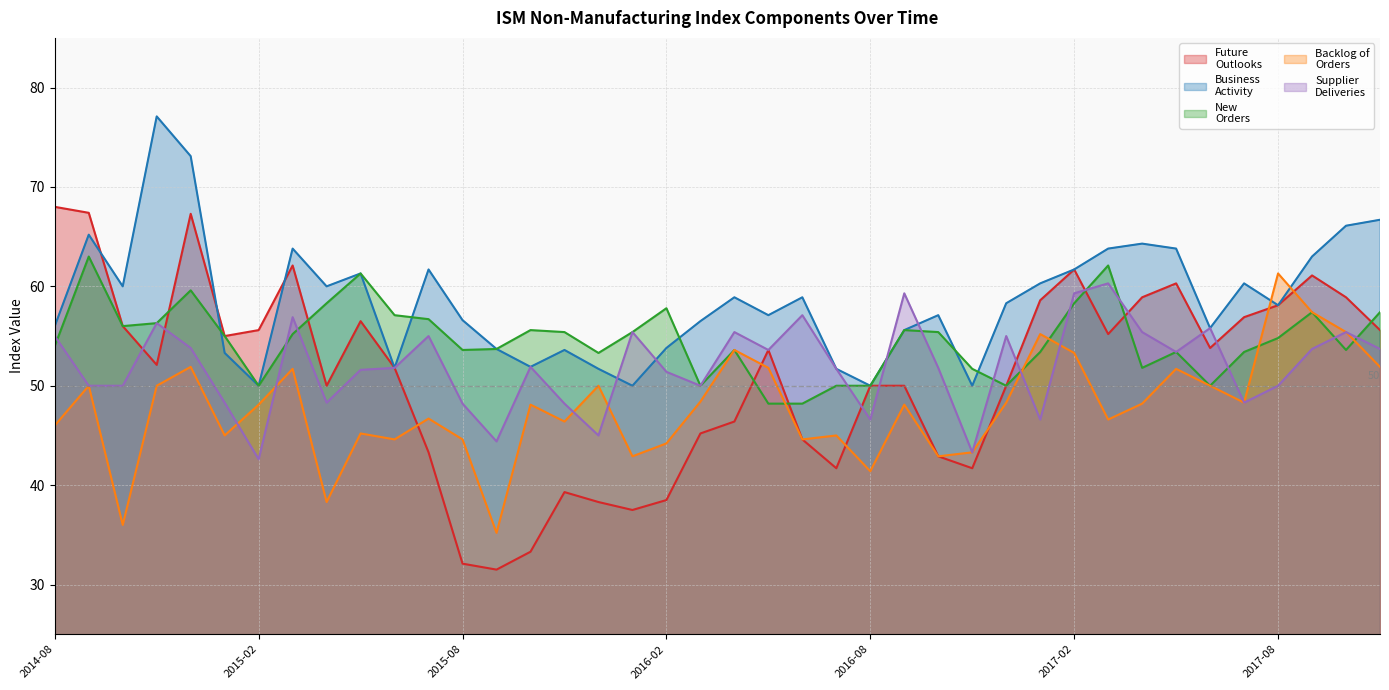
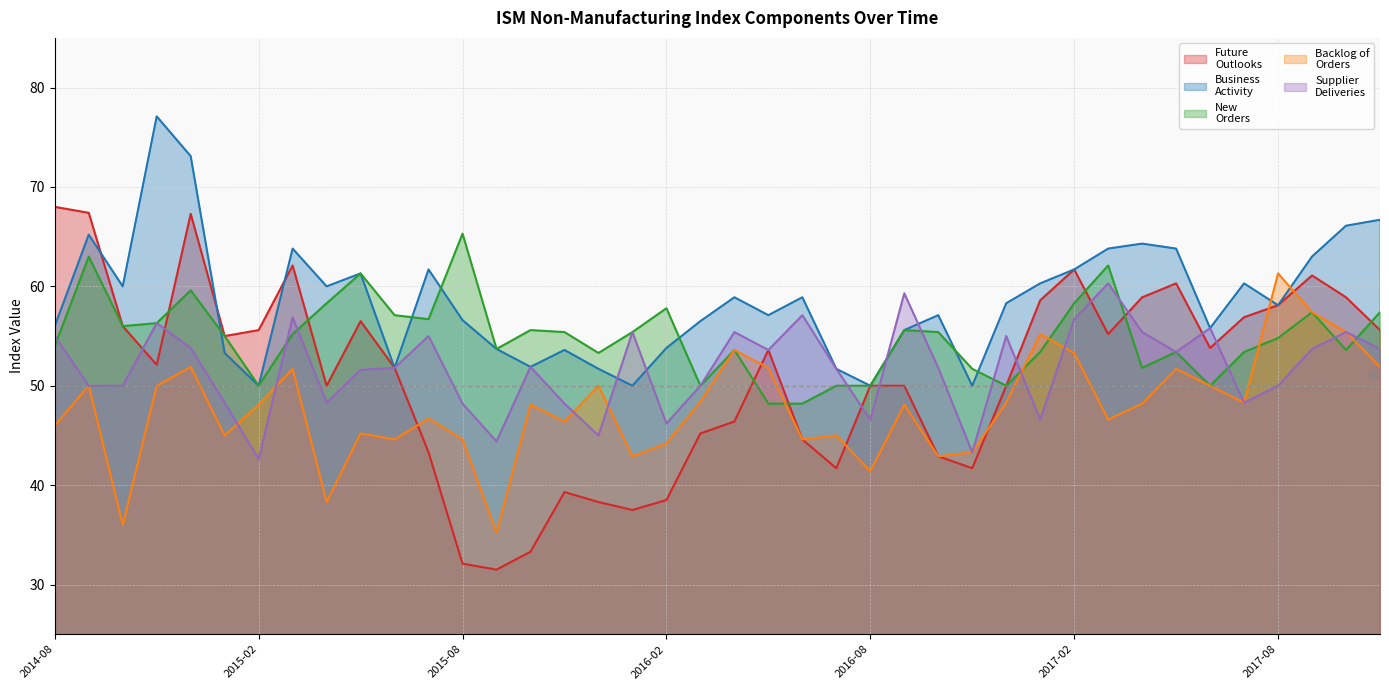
  {
    "Business Activity": {
      "2014-08": 56,
      "2015-08": 57,
      "2016-02": 54
    },
    "New Orders": {
      "2014-08": 54,
-     "2015-08": 54,
+     "2015-08": 65,
      "2016-02": 58,
      "2017-02": 58,
      "2017-08": 55
    },
    "Supplier Deliveries": {
      "2014-08": 55,
      "2015-02": 43,
      "2015-08": 48,
-     "2016-02": 51,
+     "2016-02": 46,
      "2016-08": 47,
-     "2017-02": 59,
+     "2017-02": 57,
      "2017-08": 50
    }
  }
